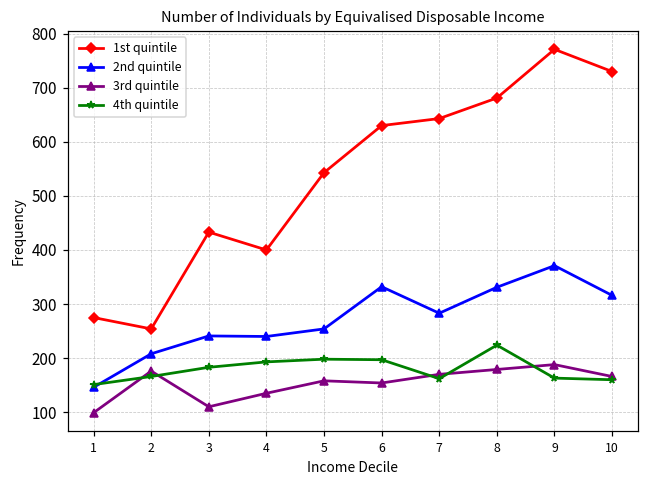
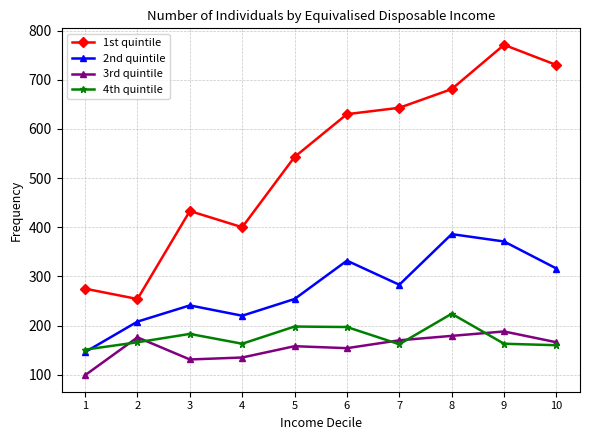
  {
    "1st quintile": {
      "1": 280,
      "2": 250,
      "3": 430,
      "4": 400,
      "5": 540,
      "6": 630,
      "7": 640,
      "8": 680,
      "9": 770,
      "10": 730
    },
    "2nd quintile": {
      "2": 210,
      "3": 240,
-     "4": 240,
+     "4": 220,
      "5": 250,
      "6": 330,
      "7": 280,
-     "8": 330,
+     "8": 390,
      "9": 370,
      "10": 320
    },
    "3rd quintile": {
      "1": 100,
      "2": 180,
-     "3": 110,
+     "3": 130,
      "4": 140,
      "5": 160,
      "6": 150,
      "7": 170,
      "8": 180,
      "9": 190,
      "10": 170
    },
    "4th quintile": {
      "2": 170,
      "3": 180,
-     "4": 190,
+     "4": 160,
      "5": 200,
      "6": 200,
      "7": 160,
      "8": 220,
      "9": 160,
      "10": 160
    }
  }
